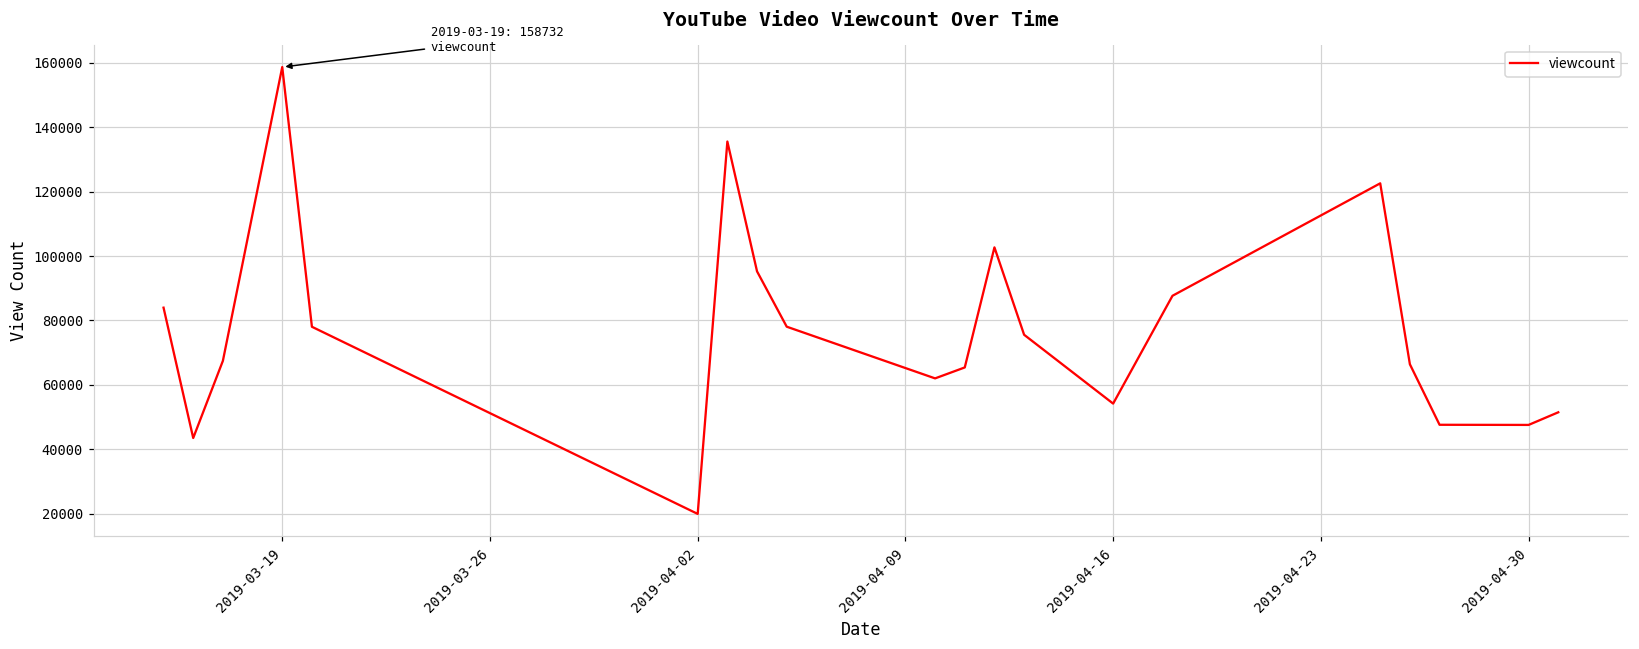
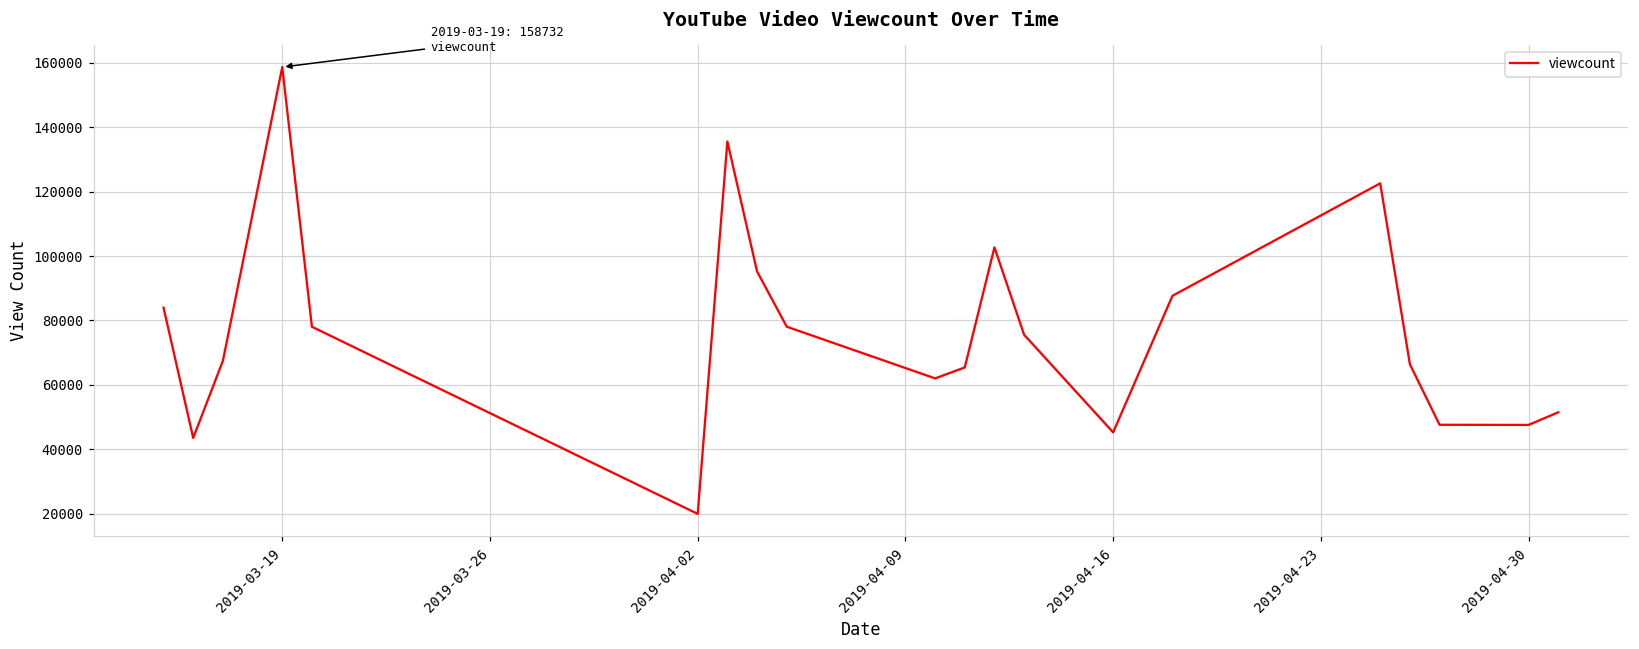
  {
    "2019-04-02": 20000,
-   "2019-04-16": 54000,
+   "2019-04-16": 45000,
    "2019-04-30": 48000
  }
